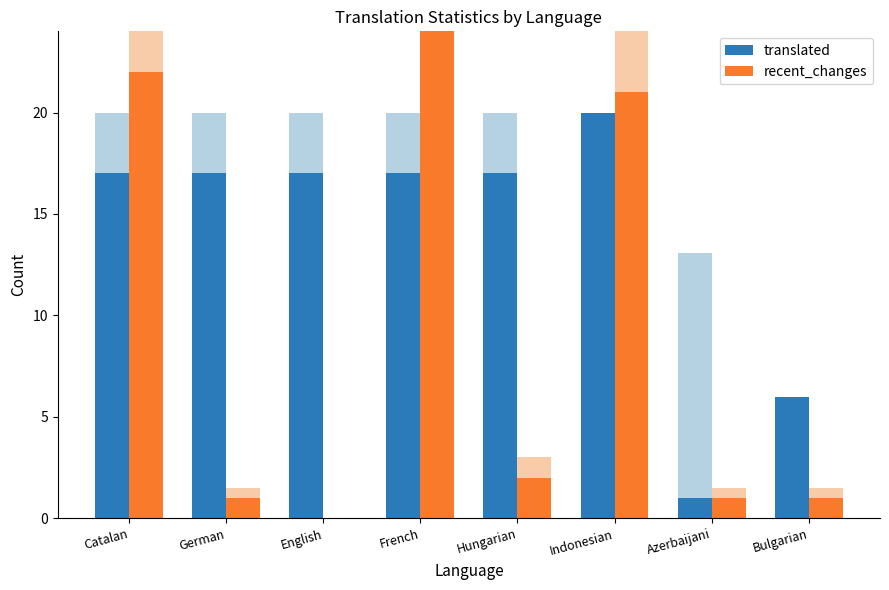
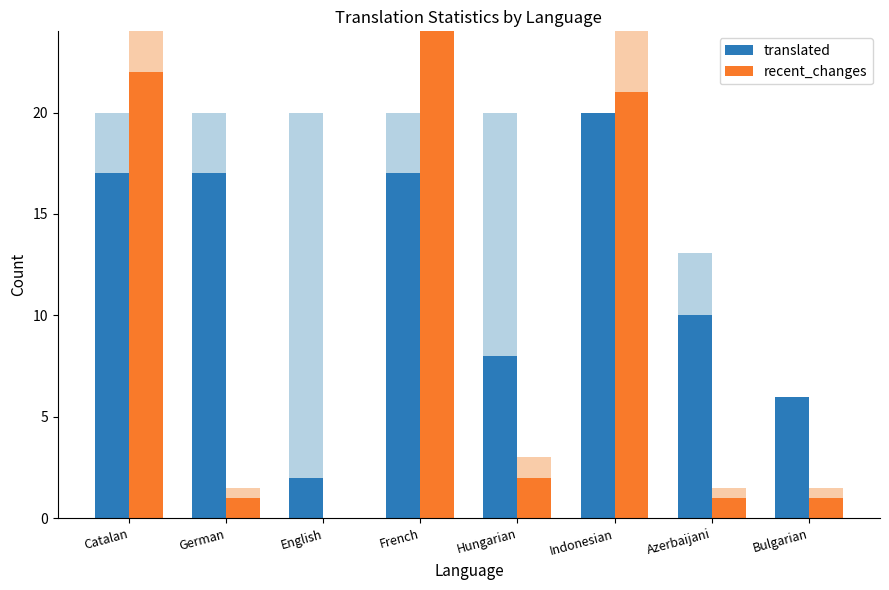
  {
    "translated": {
-     "English": 17,
-     "Hungarian": 17,
+     "English": 2,
+     "Hungarian": 8,
      "Indonesian": 20,
-     "Azerbaijani": 1,
+     "Azerbaijani": 10,
      "Bulgarian": 6
    },
    "recent_changes": {
      "English": 0
    }
  }
